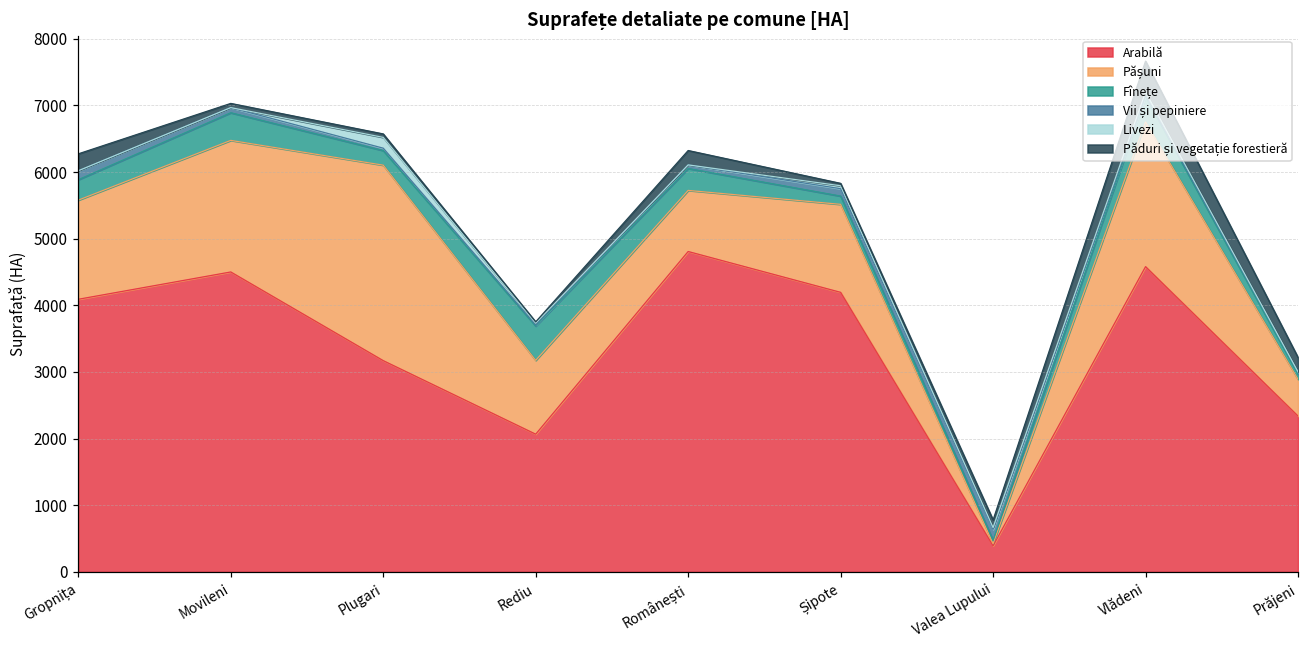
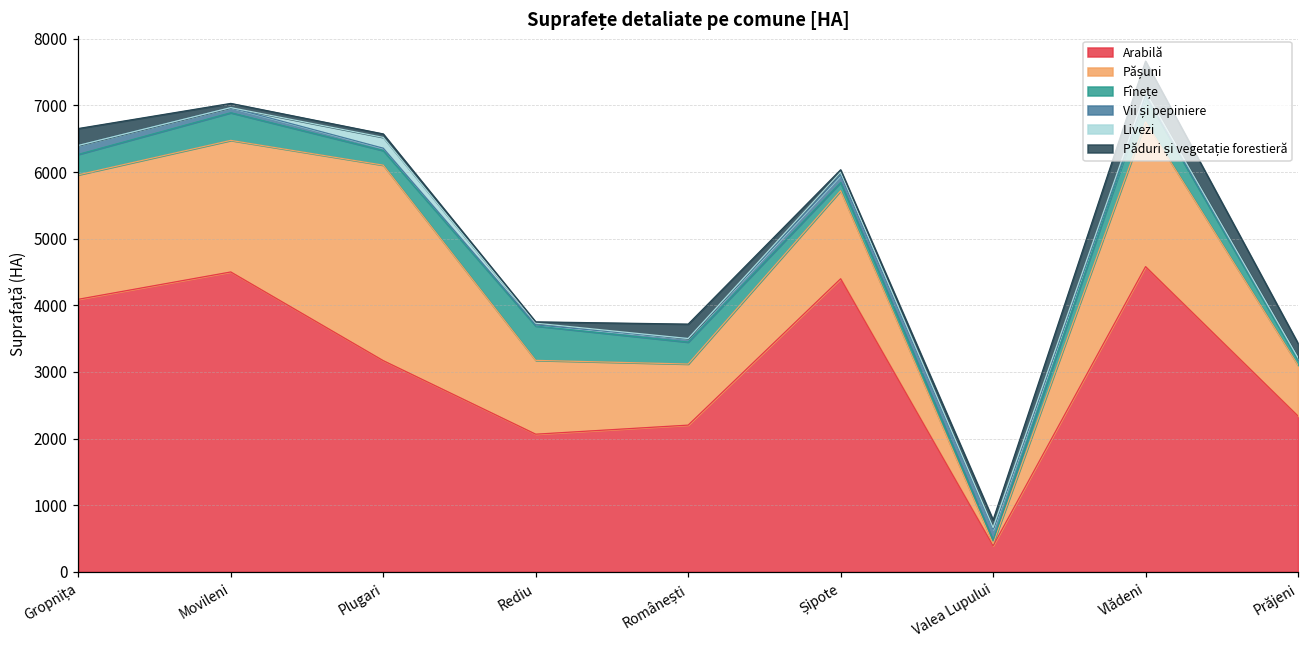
  {
    "Arabilă": {
      "Gropnița": 4100,
      "Movileni": 4500,
      "Plugari": 3200,
      "Rediu": 2100,
-     "Românești": 4800,
-     "Șipote": 4200,
+     "Românești": 2200,
+     "Șipote": 4400,
      "Vlădeni": 4600,
      "Prăjeni": 2300
    },
    "Pășuni": {
-     "Gropnița": 1500,
+     "Gropnița": 1900,
      "Movileni": 2000,
      "Plugari": 2900,
      "Rediu": 1100,
      "Românești": 900,
      "Șipote": 1300,
-     "Prăjeni": 600
+     "Prăjeni": 800
    },
    "Livezi": {
      "Plugari": 200
    },
    "Păduri și vegetație forestieră": {
      "Gropnița": 300,
      "Movileni": 100,
      "Plugari": 100,
      "Românești": 200,
      "Valea Lupului": 100,
      "Prăjeni": 200
    }
  }
